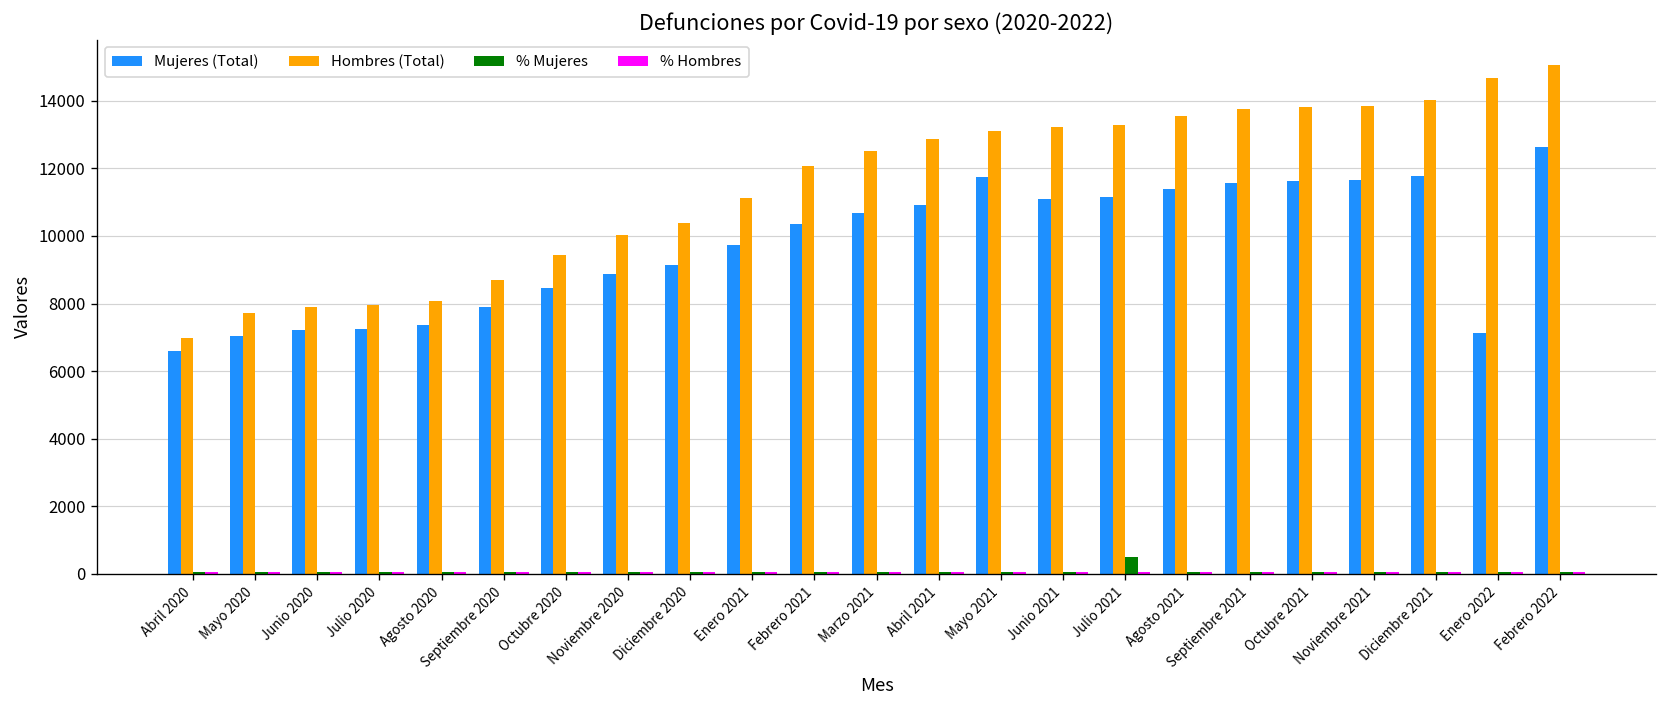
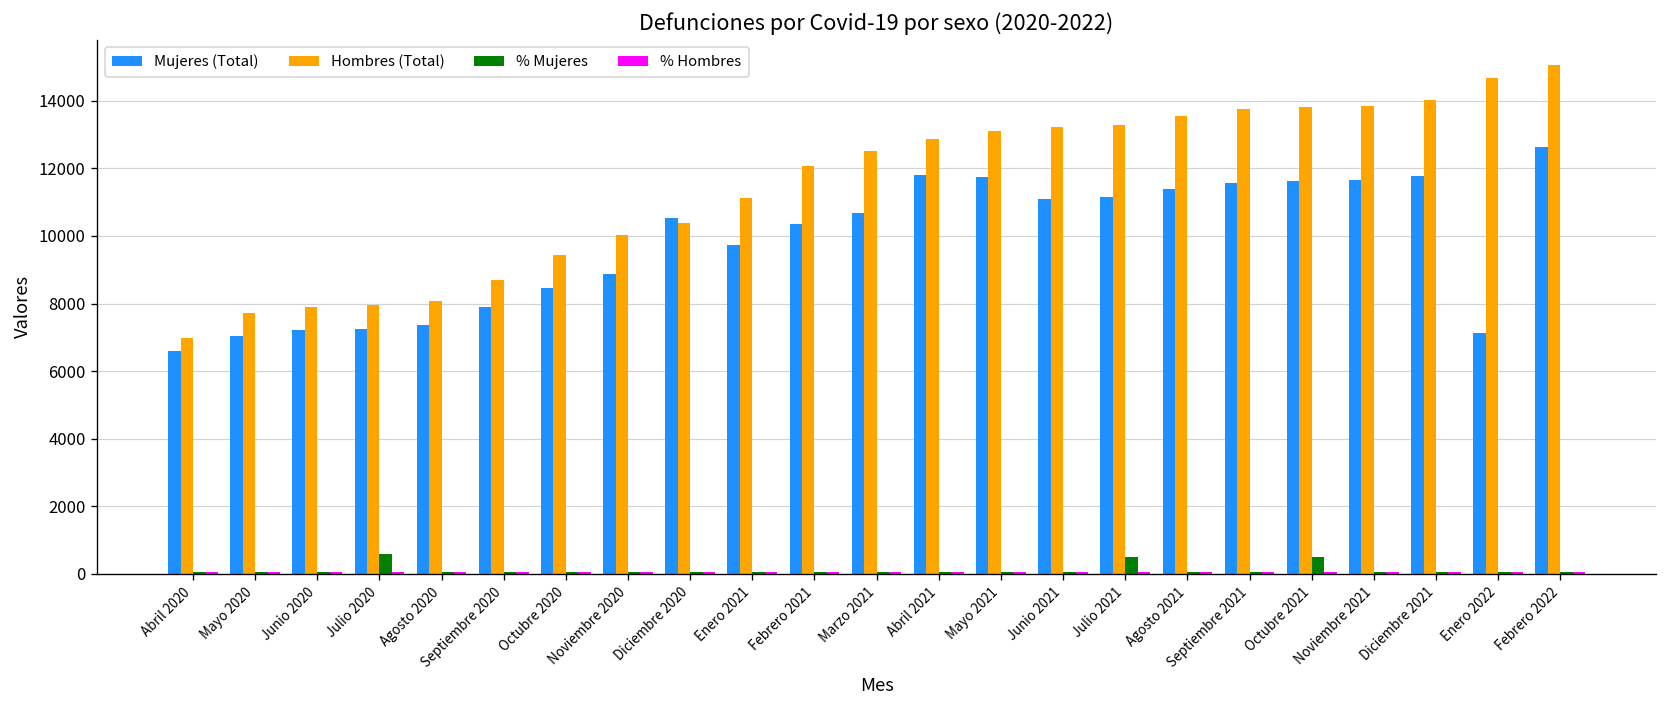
  {
    "Mujeres (Total)": {
      "Abril 2020": 6600,
      "Mayo 2020": 7000,
      "Junio 2020": 7200,
      "Julio 2020": 7300,
      "Agosto 2020": 7400,
      "Septiembre 2020": 7900,
      "Octubre 2020": 8500,
      "Noviembre 2020": 8900,
-     "Diciembre 2020": 9100,
+     "Diciembre 2020": 10500,
      "Enero 2021": 9700,
      "Febrero 2021": 10400,
      "Marzo 2021": 10700,
-     "Abril 2021": 10900,
+     "Abril 2021": 11800,
      "Mayo 2021": 11700,
      "Junio 2021": 11100,
      "Julio 2021": 11100,
      "Agosto 2021": 11400,
      "Septiembre 2021": 11600,
      "Octubre 2021": 11600,
      "Noviembre 2021": 11700,
      "Diciembre 2021": 11800,
      "Enero 2022": 7100,
      "Febrero 2022": 12600
    },
    "Hombres (Total)": {
      "Abril 2020": 7000,
      "Mayo 2020": 7700,
      "Junio 2020": 7900,
      "Julio 2020": 7900,
      "Agosto 2020": 8100,
      "Septiembre 2020": 8700,
      "Octubre 2020": 9400,
      "Noviembre 2020": 10000,
      "Diciembre 2020": 10400,
      "Enero 2021": 11100,
      "Febrero 2021": 12100,
      "Marzo 2021": 12500,
      "Abril 2021": 12900,
      "Mayo 2021": 13100,
      "Junio 2021": 13200,
      "Julio 2021": 13300,
      "Agosto 2021": 13500,
      "Septiembre 2021": 13800,
      "Octubre 2021": 13800,
      "Noviembre 2021": 13900,
      "Diciembre 2021": 14000,
      "Enero 2022": 14700,
      "Febrero 2022": 15100
    },
    "% Mujeres": {
-     "Julio 2020": 0,
+     "Julio 2020": 600,
      "Julio 2021": 500,
-     "Octubre 2021": 0
+     "Octubre 2021": 500
    }
  }
